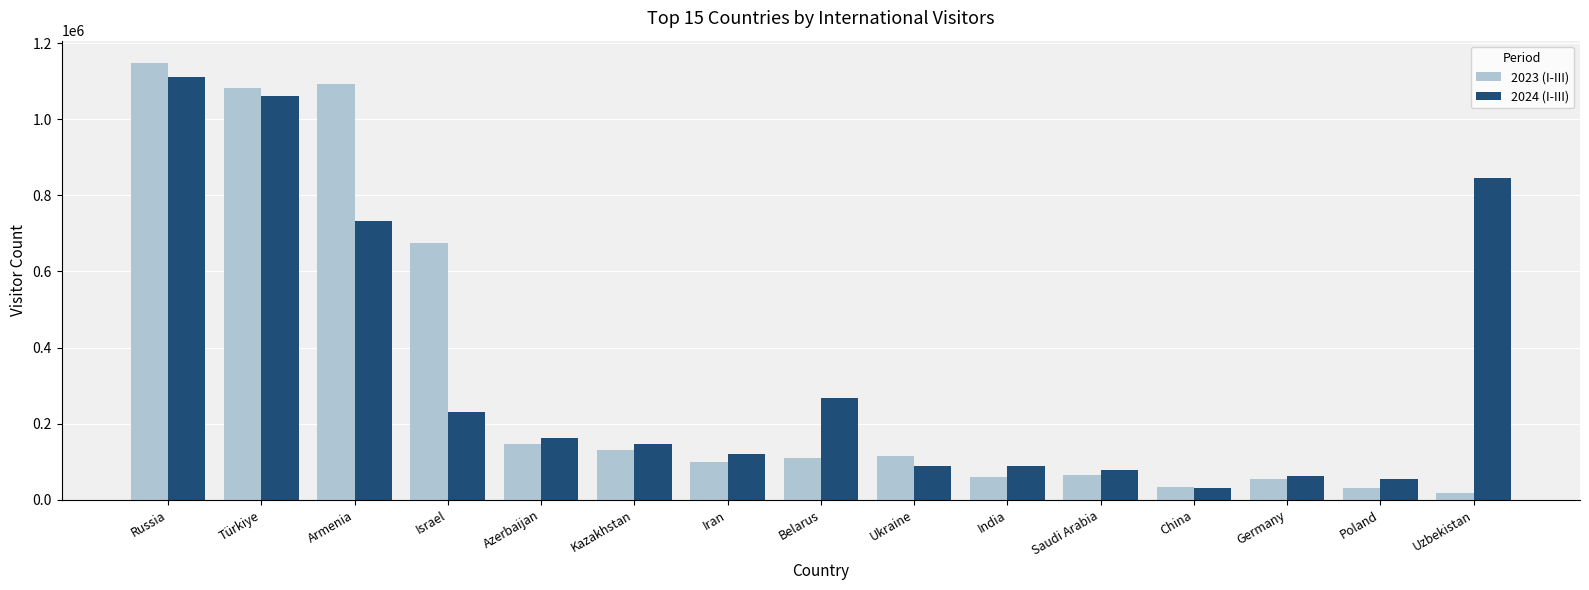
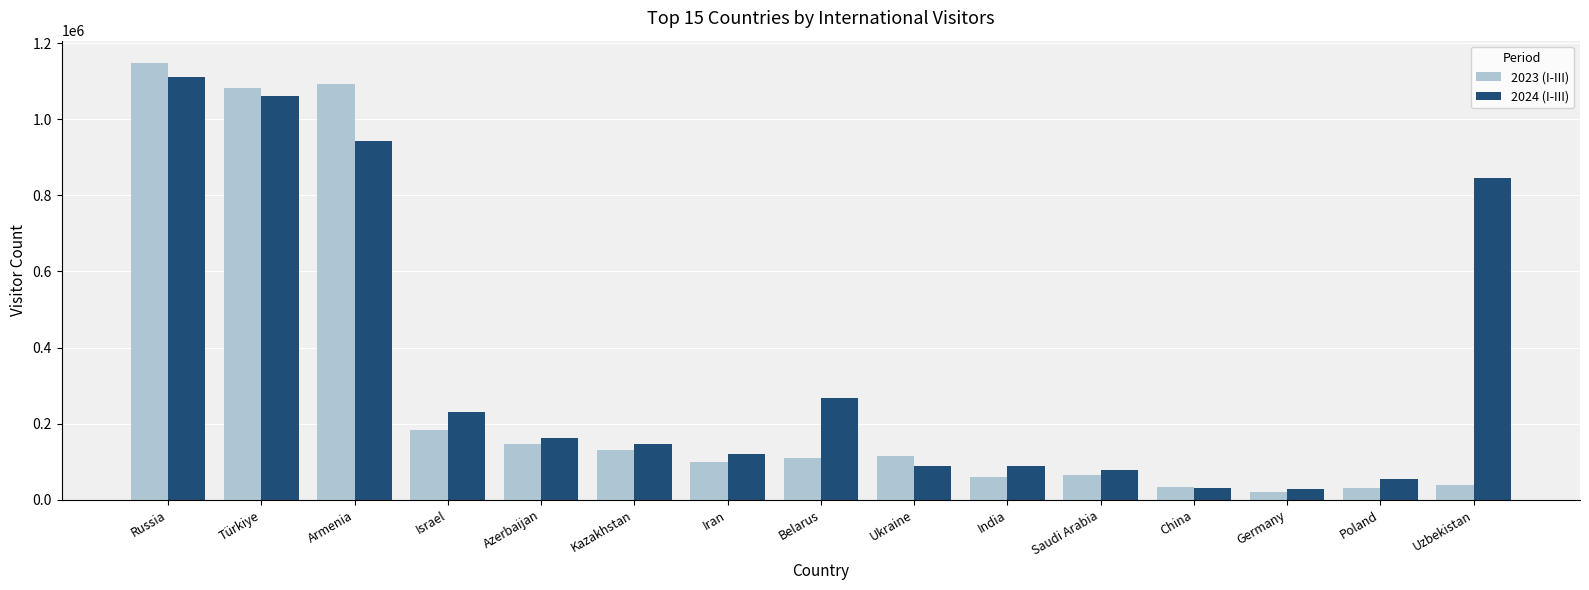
  {
    "2023 (I-III)": {
      "Russia": 1150000,
      "Türkiye": 1080000,
      "Armenia": 1090000,
-     "Israel": 680000,
+     "Israel": 180000,
      "Azerbaijan": 150000,
      "Kazakhstan": 130000,
      "Iran": 100000,
      "Belarus": 110000,
      "Ukraine": 120000,
      "India": 60000,
      "Saudi Arabia": 60000,
      "China": 30000,
-     "Germany": 50000,
+     "Germany": 20000,
      "Poland": 30000,
-     "Uzbekistan": 20000
+     "Uzbekistan": 40000
    },
    "2024 (I-III)": {
      "Russia": 1110000,
      "Türkiye": 1060000,
-     "Armenia": 730000,
+     "Armenia": 940000,
      "Israel": 230000,
      "Azerbaijan": 160000,
      "Kazakhstan": 150000,
      "Iran": 120000,
      "Belarus": 270000,
      "Ukraine": 90000,
      "India": 90000,
      "Saudi Arabia": 80000,
      "China": 30000,
-     "Germany": 60000,
+     "Germany": 30000,
      "Poland": 50000,
      "Uzbekistan": 850000
    }
  }
